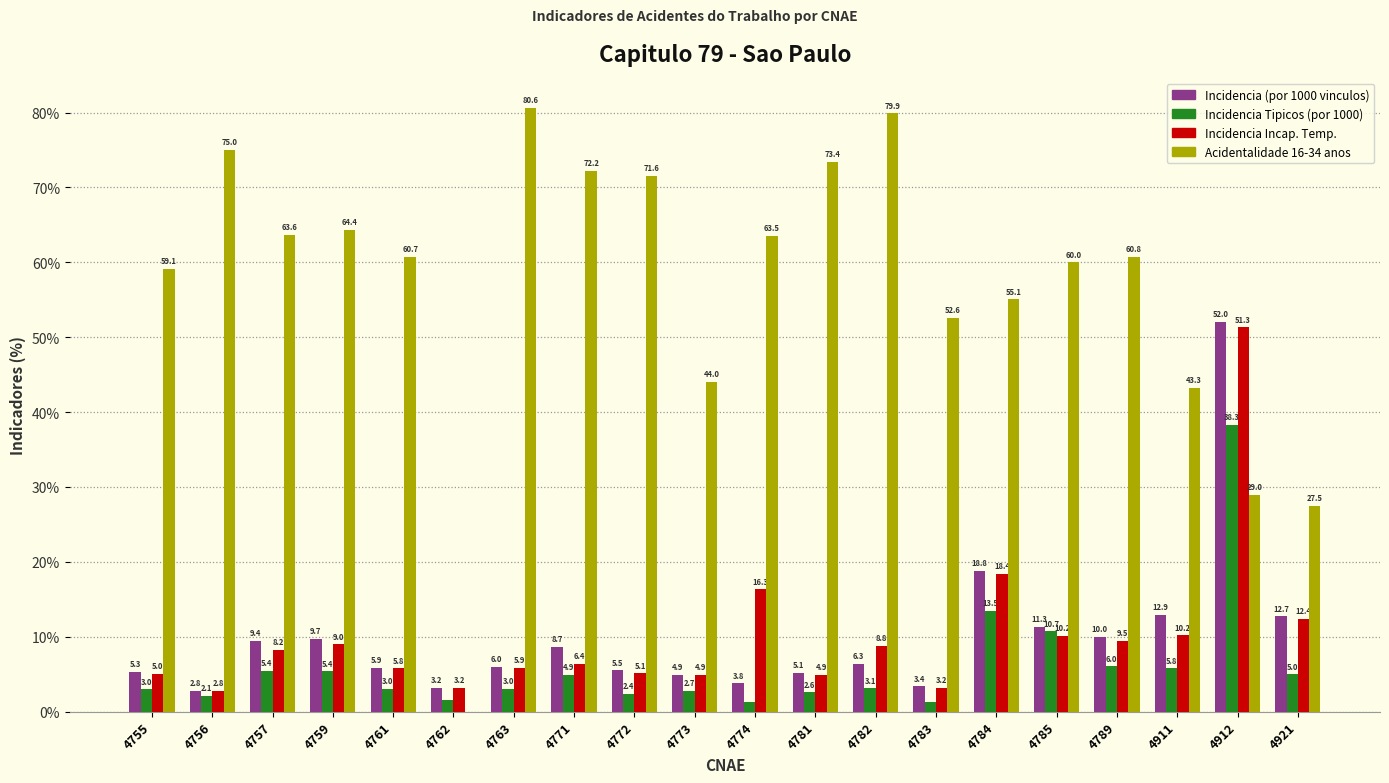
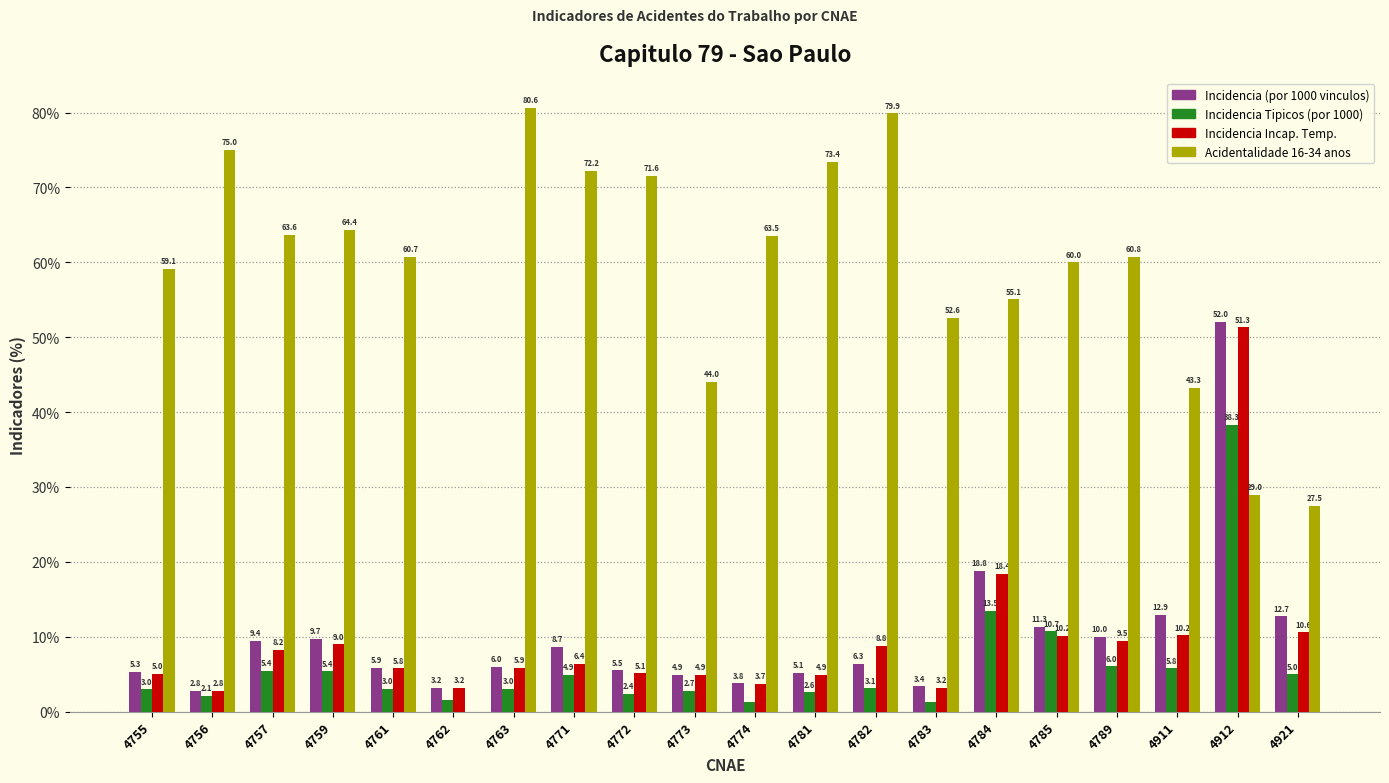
  {
    "Incidencia (por 1000 vinculos)": {
      "4755": 5.3,
      "4756": 2.8,
      "4757": 9.4,
      "4759": 9.7,
      "4761": 5.9,
      "4762": 3.2,
      "4763": 6.0,
      "4771": 8.7,
      "4772": 5.5,
      "4773": 4.9,
      "4774": 3.8,
      "4781": 5.1,
      "4782": 6.3,
      "4783": 3.4,
      "4784": 18.8,
      "4789": 10.0,
      "4911": 12.9,
      "4912": 52.0,
      "4921": 12.7
    },
    "Incidencia Tipicos (por 1000)": {
      "4755": 3.0,
      "4756": 2.1,
      "4757": 5.4,
      "4759": 5.4,
      "4761": 3.0,
      "4763": 3.0,
      "4771": 4.9,
      "4772": 2.4,
      "4773": 2.7,
      "4781": 2.6,
      "4782": 3.1,
      "4784": 13.5,
      "4789": 6.0,
      "4911": 5.8,
      "4912": 38.3,
      "4921": 5.0
    },
    "Incidencia Incap. Temp.": {
      "4755": 5.0,
      "4756": 2.8,
      "4757": 8.2,
      "4759": 9.0,
      "4761": 5.8,
      "4762": 3.2,
      "4763": 5.9,
      "4771": 6.4,
      "4772": 5.1,
      "4773": 4.9,
-     "4774": 16.3,
+     "4774": 3.7,
      "4781": 4.9,
      "4782": 8.8,
      "4783": 3.2,
      "4784": 18.4,
      "4789": 9.5,
      "4911": 10.2,
      "4912": 51.3,
-     "4921": 12.4
+     "4921": 10.6
    },
    "Acidentalidade 16-34 anos": {
      "4755": 59.1,
      "4756": 75.0,
      "4757": 63.6,
      "4759": 64.4,
      "4761": 60.7,
      "4763": 80.6,
      "4771": 72.2,
      "4772": 71.6,
      "4773": 44.0,
      "4774": 63.5,
      "4781": 73.4,
      "4782": 79.9,
      "4783": 52.6,
      "4784": 55.1,
      "4785": 60.0,
      "4789": 60.8,
      "4911": 43.3,
      "4912": 29.0,
      "4921": 27.5
    }
  }
